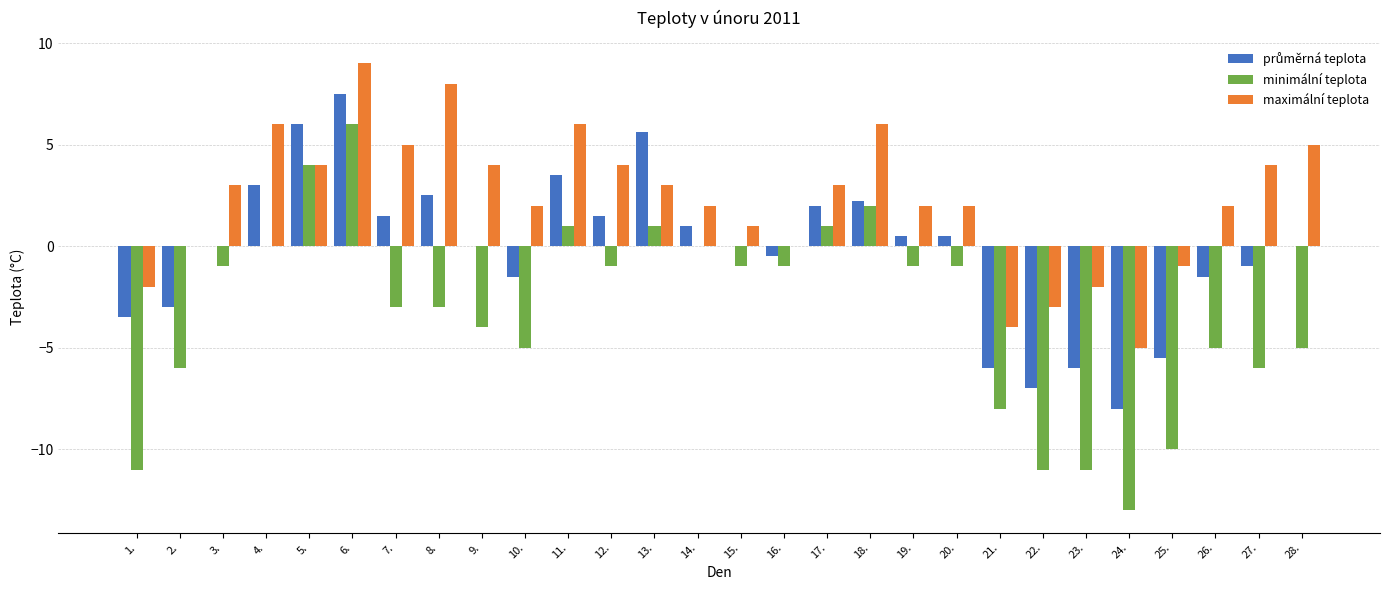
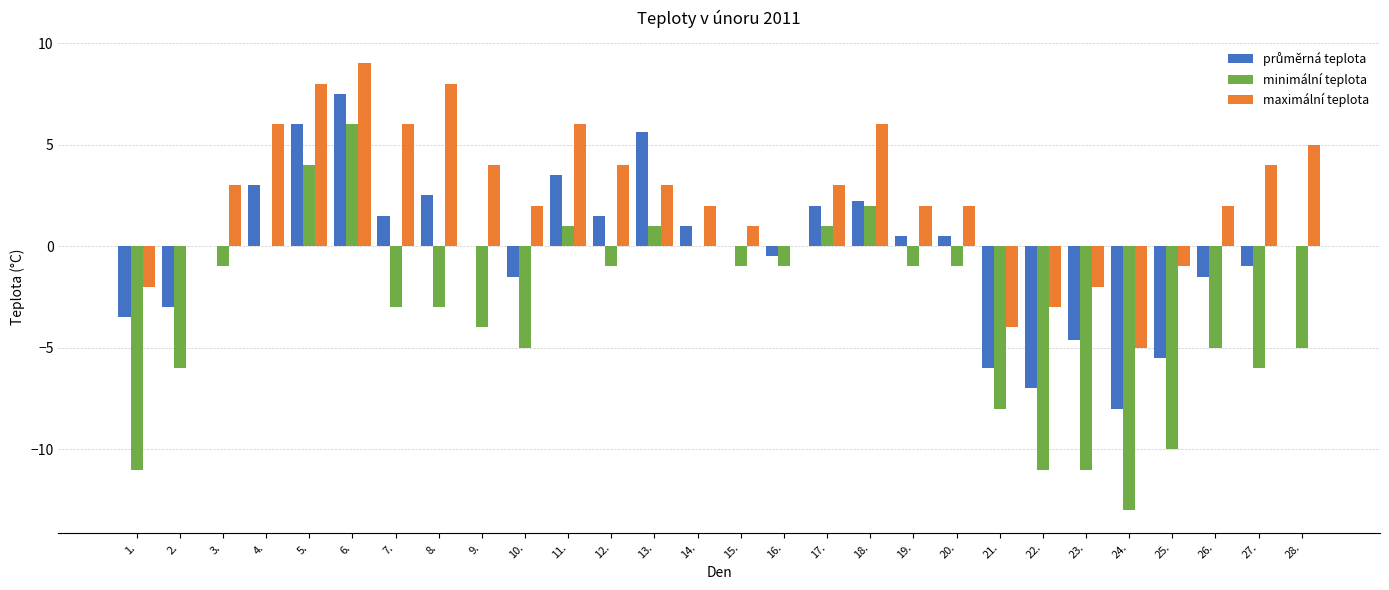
  {
    "průměrná teplota": {
      "1.": -3.5,
      "2.": -3.0,
      "3.": 0.0,
      "4.": 3.0,
      "5.": 6.0,
      "6.": 7.5,
      "7.": 1.5,
      "8.": 2.5,
      "9.": 0.0,
      "10.": -1.5,
      "11.": 3.5,
      "12.": 1.5,
      "13.": 5.6,
      "14.": 1.0,
      "15.": 0.0,
      "16.": -0.5,
      "17.": 2.0,
      "18.": 2.2,
      "19.": 0.5,
      "20.": 0.5,
      "21.": -6.0,
      "22.": -7.0,
-     "23.": -6.0,
+     "23.": -4.6,
      "24.": -8.0,
      "25.": -5.5,
      "26.": -1.5,
      "27.": -1.0,
      "28.": 0.0
    },
    "minimální teplota": {
      "1.": -11.0,
      "2.": -6.0,
      "3.": -1.0,
      "4.": 0.0,
      "5.": 4.0,
      "6.": 6.0,
      "7.": -3.0,
      "8.": -3.0,
      "9.": -4.0,
      "10.": -5.0,
      "11.": 1.0,
      "12.": -1.0,
      "13.": 1.0,
      "14.": 0.0,
      "15.": -1.0,
      "16.": -1.0,
      "17.": 1.0,
      "18.": 2.0,
      "19.": -1.0,
      "20.": -1.0,
      "21.": -8.0,
      "22.": -11.0,
      "23.": -11.0,
      "24.": -13.0,
      "25.": -10.0,
      "26.": -5.0,
      "27.": -6.0,
      "28.": -5.0
    },
    "maximální teplota": {
      "1.": -2,
      "2.": 0,
      "3.": 3,
      "4.": 6,
-     "5.": 4,
+     "5.": 8,
      "6.": 9,
-     "7.": 5,
+     "7.": 6,
      "8.": 8,
      "9.": 4,
      "10.": 2,
      "11.": 6,
      "12.": 4,
      "13.": 3,
      "14.": 2,
      "15.": 1,
      "16.": 0,
      "17.": 3,
      "18.": 6,
      "19.": 2,
      "20.": 2,
      "21.": -4,
      "22.": -3,
      "23.": -2,
      "24.": -5,
      "25.": -1,
      "26.": 2,
      "27.": 4,
      "28.": 5
    }
  }
